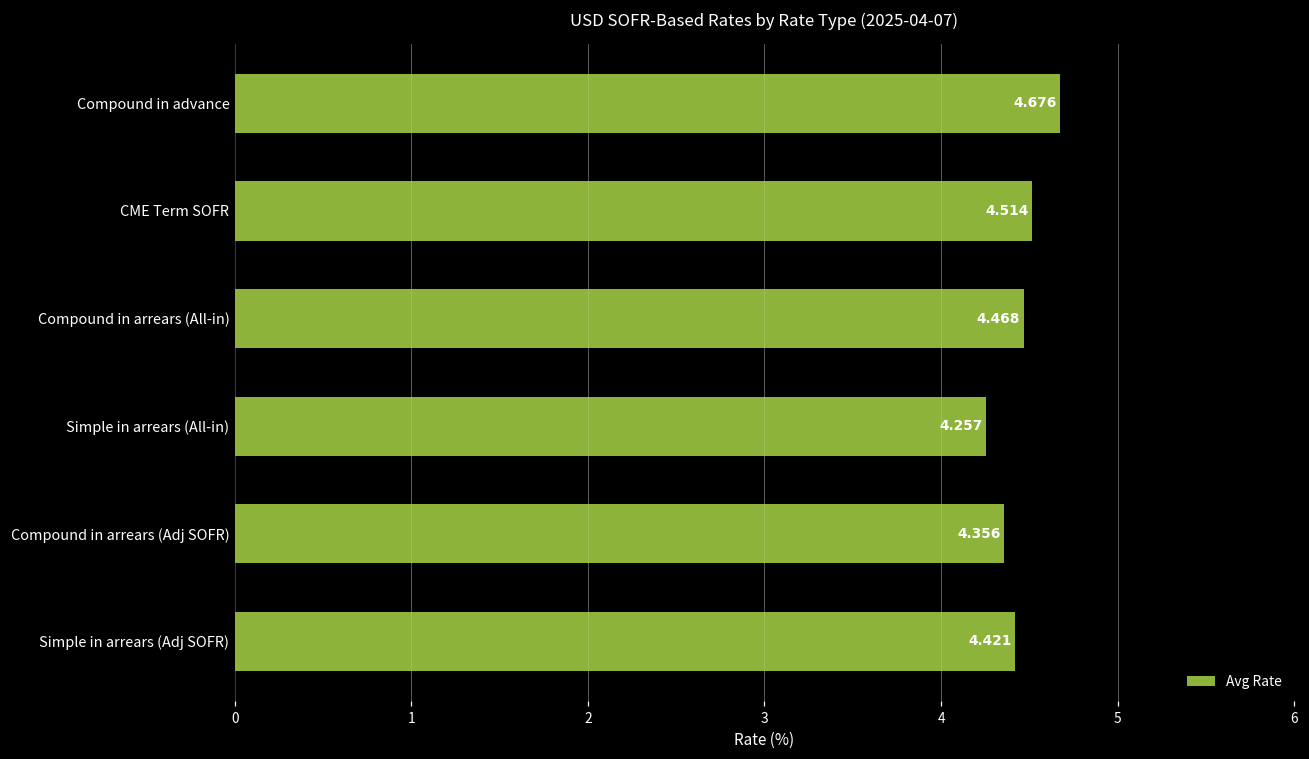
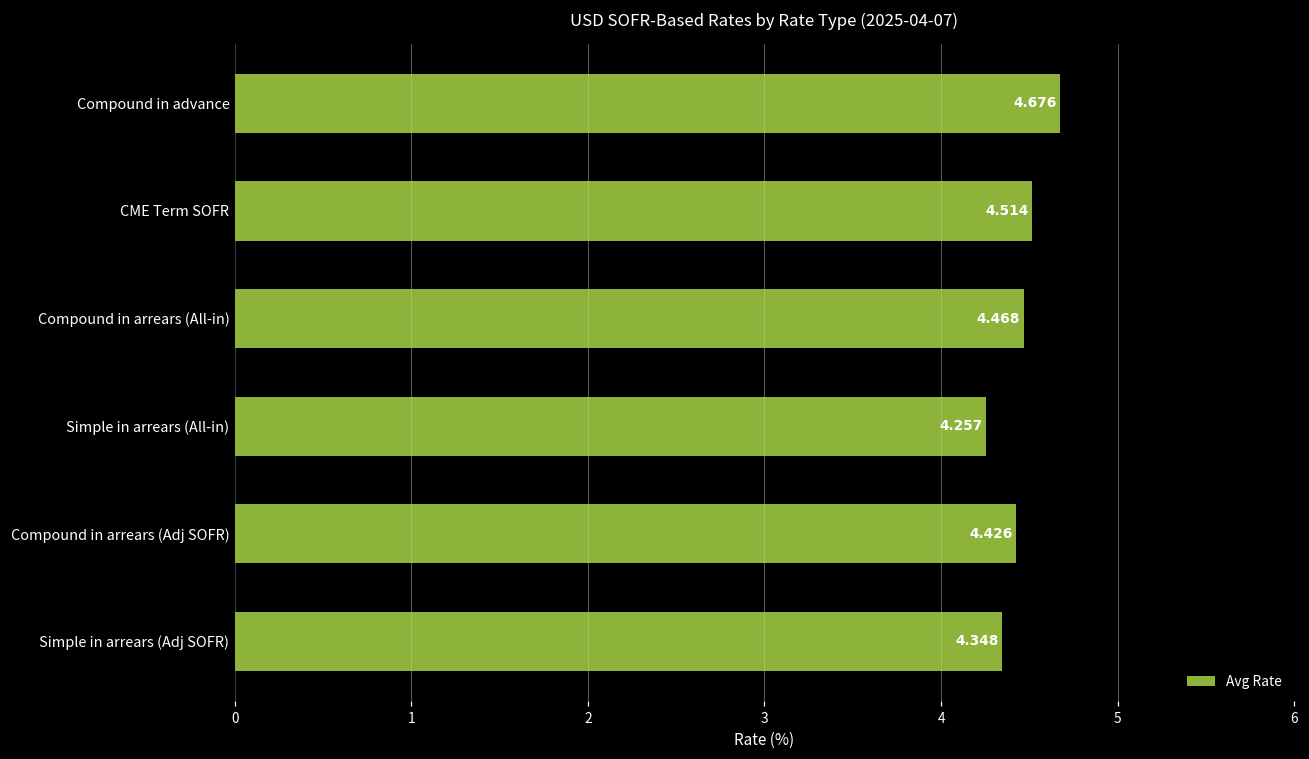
  {
    "Compound in advance": 4.676,
    "CME Term SOFR": 4.514,
    "Compound in arrears (All-in)": 4.468,
    "Simple in arrears (All-in)": 4.257,
-   "Compound in arrears (Adj SOFR)": 4.356,
-   "Simple in arrears (Adj SOFR)": 4.421
+   "Compound in arrears (Adj SOFR)": 4.426,
+   "Simple in arrears (Adj SOFR)": 4.348
  }
